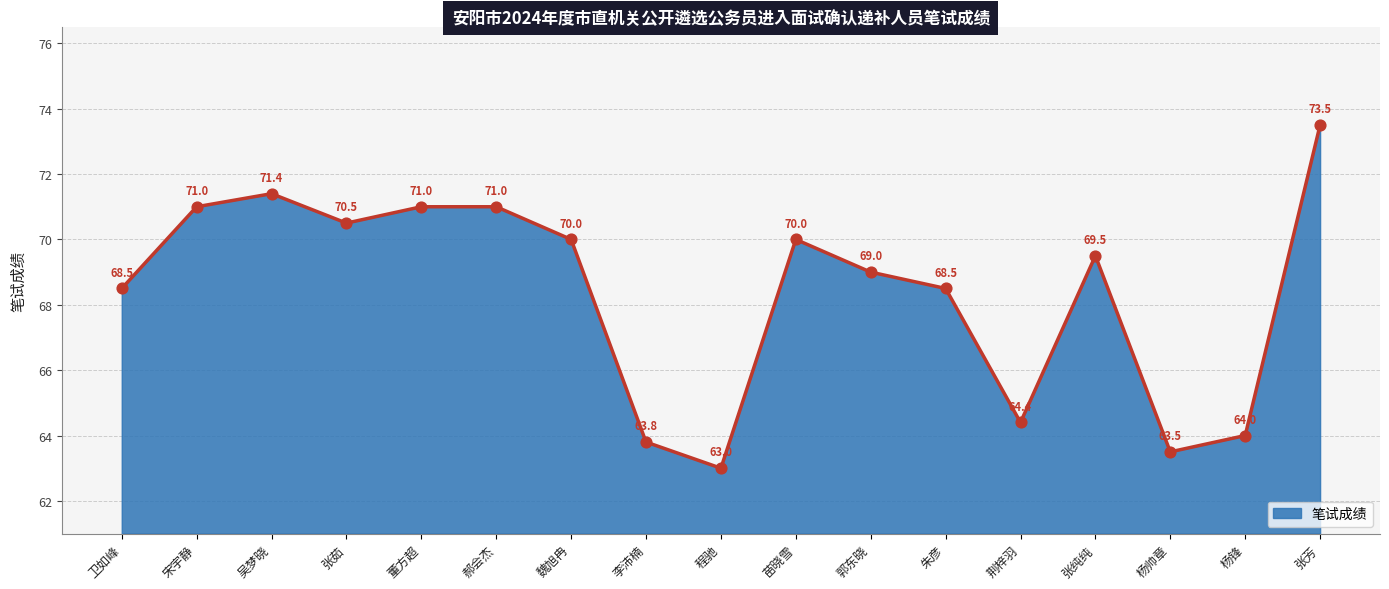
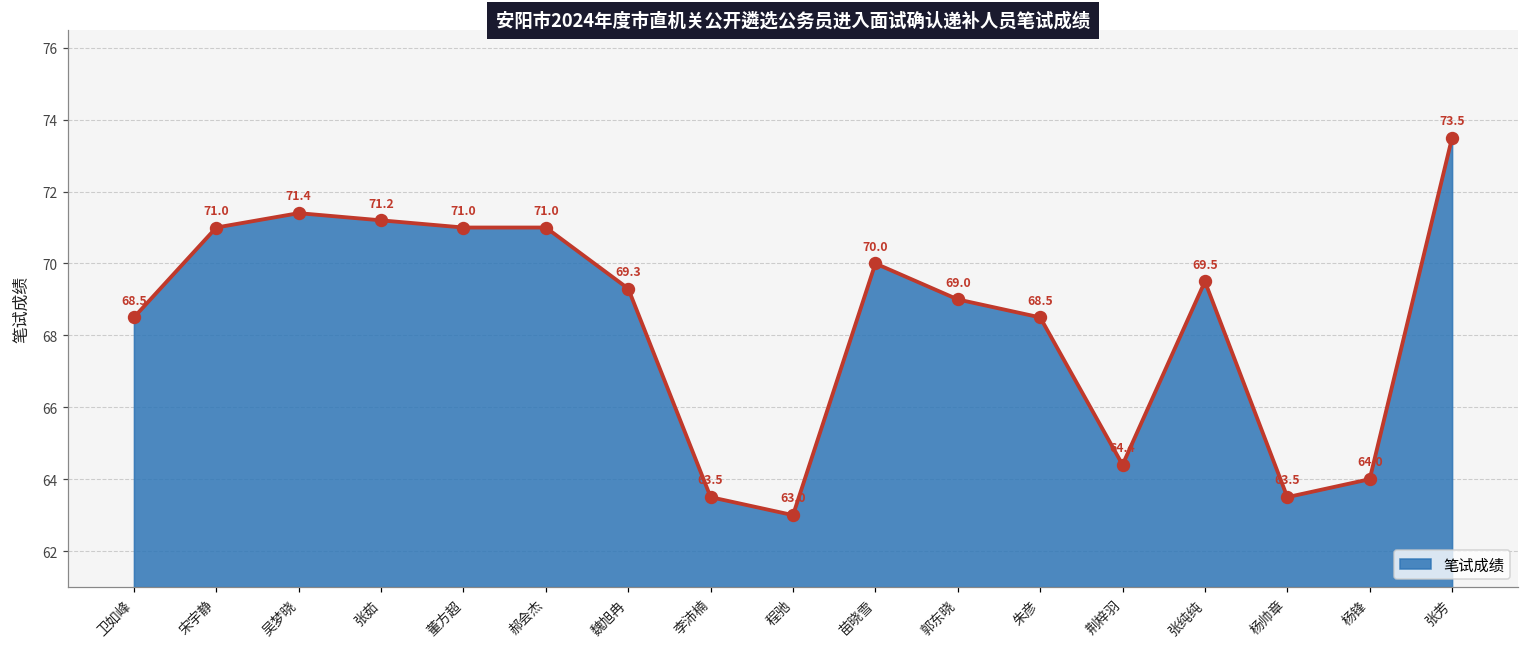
  {
    "卫如峰": 68.5,
    "宋宇静": 71.0,
    "吴梦晓": 71.4,
-   "张茹": 70.5,
+   "张茹": 71.2,
    "董方超": 71.0,
    "郝会杰": 71.0,
-   "魏旭冉": 70.0,
-   "李沛楠": 63.8,
+   "魏旭冉": 69.3,
+   "李沛楠": 63.5,
    "程驰": 63.0,
    "苗晓雪": 70.0,
    "郭东晓": 69.0,
    "朱彦": 68.5,
    "荆梓羽": 64.4,
    "张纯纯": 69.5,
    "杨帅章": 63.5,
    "杨锋": 64.0,
    "张芳": 73.5
  }
